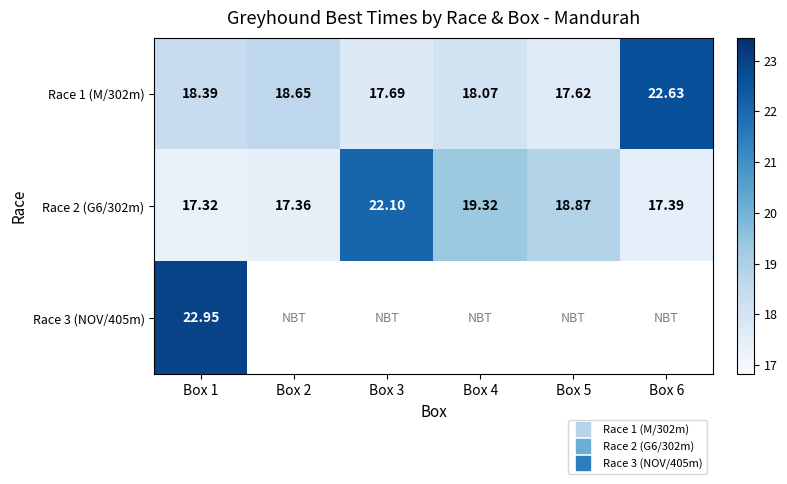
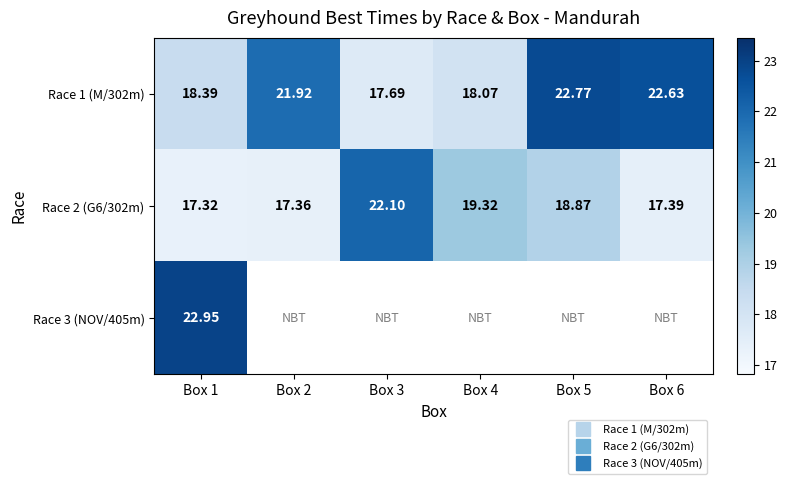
  {
    "Race 1 (M/302m)": {
      "Box 1": 18.39,
-     "Box 2": 18.65,
+     "Box 2": 21.92,
      "Box 3": 17.69,
      "Box 4": 18.07,
-     "Box 5": 17.62,
+     "Box 5": 22.77,
      "Box 6": 22.63
    },
    "Race 2 (G6/302m)": {
      "Box 1": 17.32,
      "Box 2": 17.36,
      "Box 3": 22.10,
      "Box 4": 19.32,
      "Box 5": 18.87,
      "Box 6": 17.39
    },
    "Race 3 (NOV/405m)": {
      "Box 1": 22.95
    }
  }
